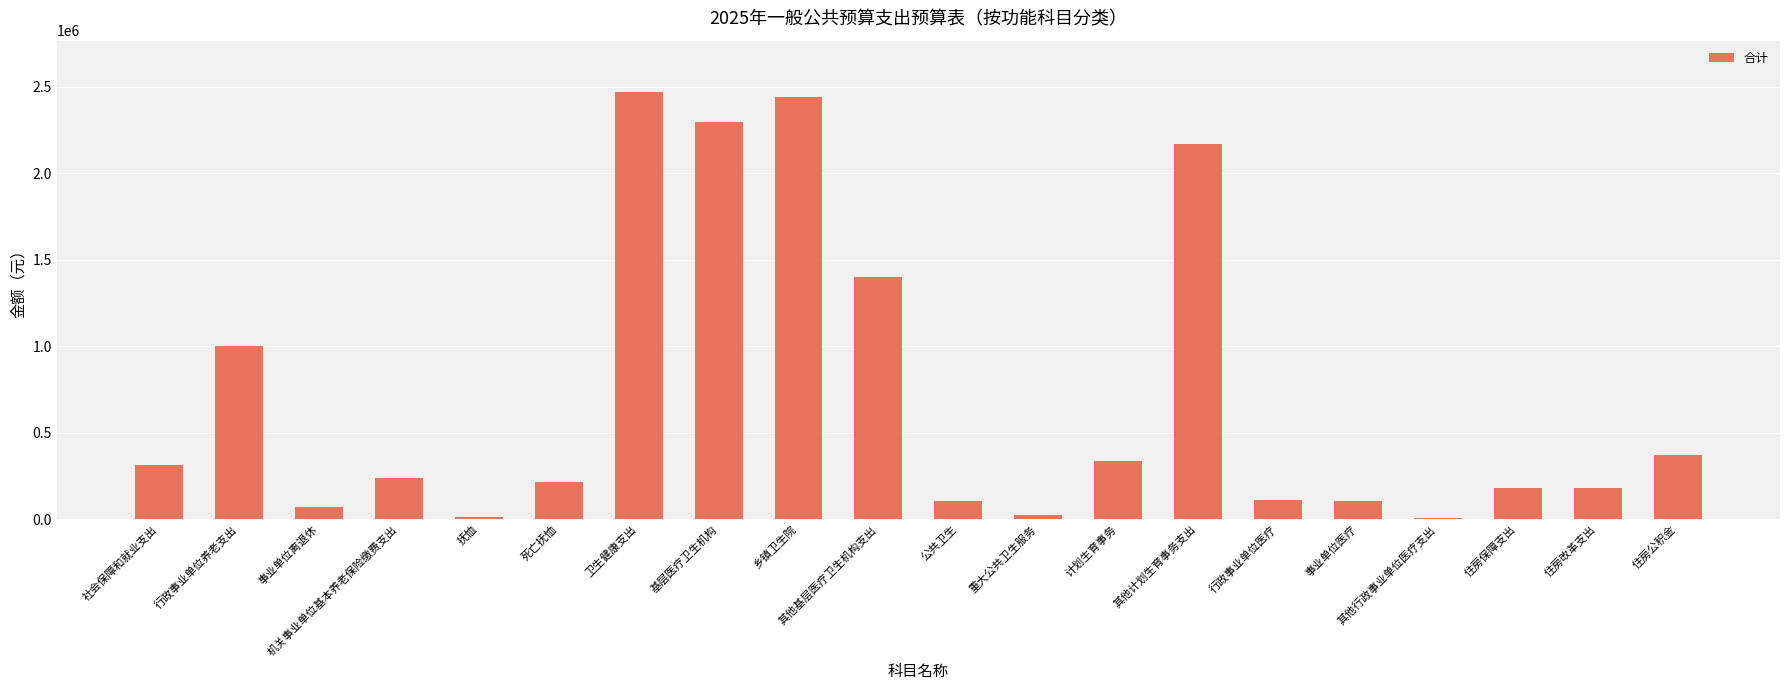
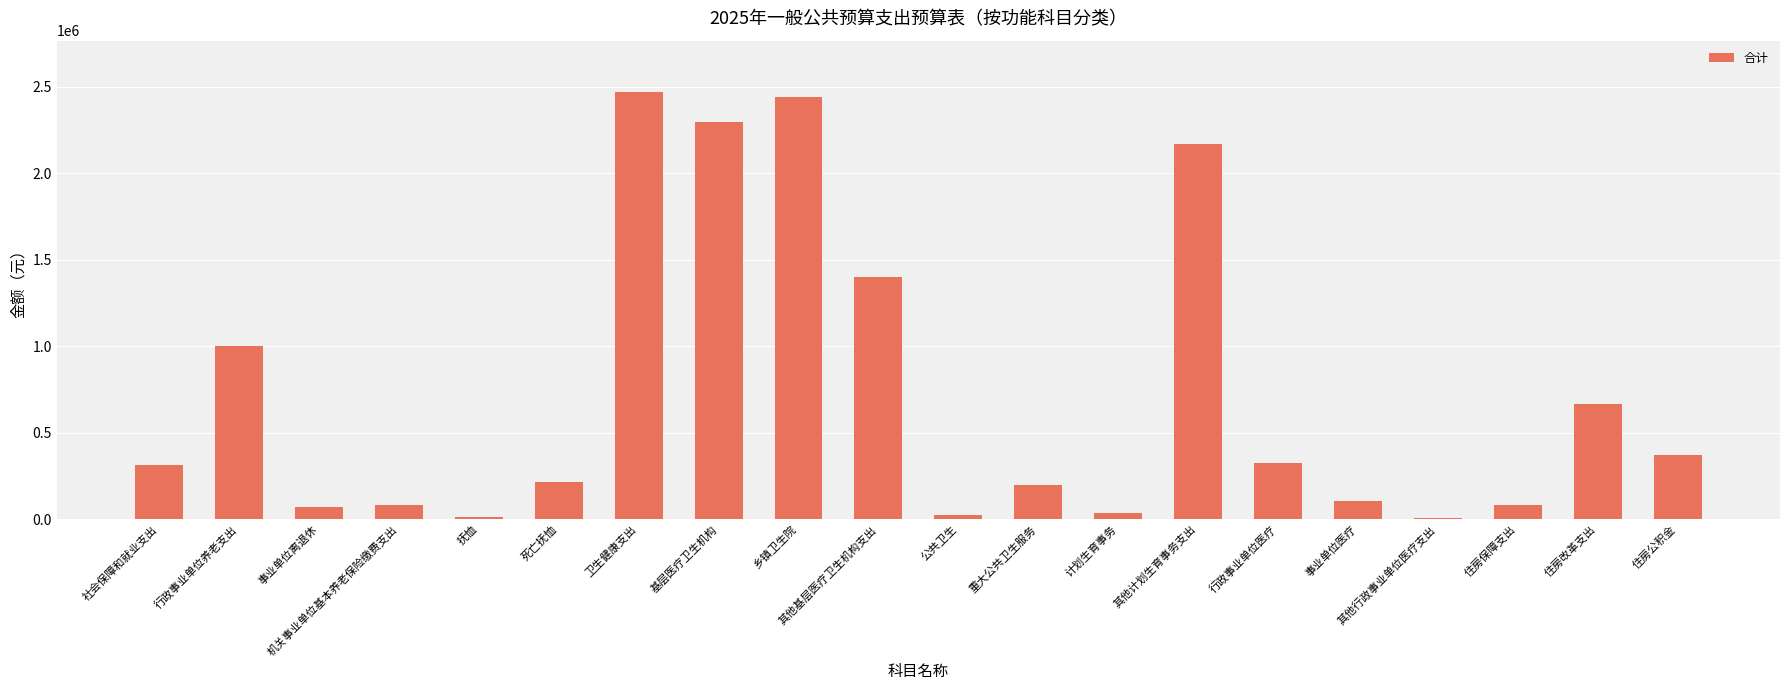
  {
    "社会保障和就业支出": 320000,
    "行政事业单位养老支出": 1000000,
    "事业单位离退休": 70000,
-   "机关事业单位基本养老保险缴费支出": 240000,
+   "机关事业单位基本养老保险缴费支出": 80000,
    "死亡抚恤": 210000,
    "卫生健康支出": 2470000,
    "基层医疗卫生机构": 2300000,
    "乡镇卫生院": 2440000,
    "其他基层医疗卫生机构支出": 1400000,
-   "公共卫生": 100000,
-   "重大公共卫生服务": 20000,
-   "计划生育事务": 340000,
+   "公共卫生": 20000,
+   "重大公共卫生服务": 200000,
+   "计划生育事务": 40000,
    "其他计划生育事务支出": 2170000,
-   "行政事业单位医疗": 110000,
+   "行政事业单位医疗": 330000,
    "事业单位医疗": 110000,
-   "住房保障支出": 180000,
-   "住房改革支出": 180000,
+   "住房保障支出": 80000,
+   "住房改革支出": 660000,
    "住房公积金": 370000
  }
